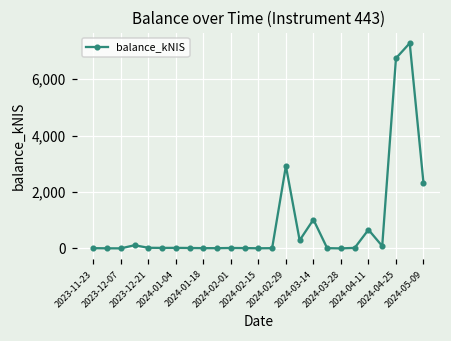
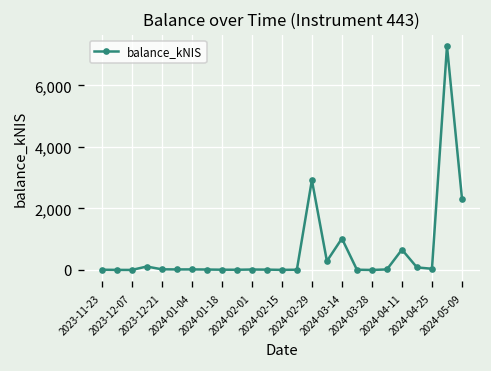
  {
    "2023-11-23": "0",
    "2023-12-07": "0",
    "2023-12-21": "0",
    "2024-01-04": "0",
    "2024-01-18": "0",
    "2024-02-01": "0",
    "2024-02-15": "0",
    "2024-02-29": "2,900",
    "2024-03-14": "1,000",
    "2024-03-28": "0",
    "2024-04-11": "700",
-   "2024-04-25": "6,700",
+   "2024-04-25": "0",
    "2024-05-09": "2,300"
  }
